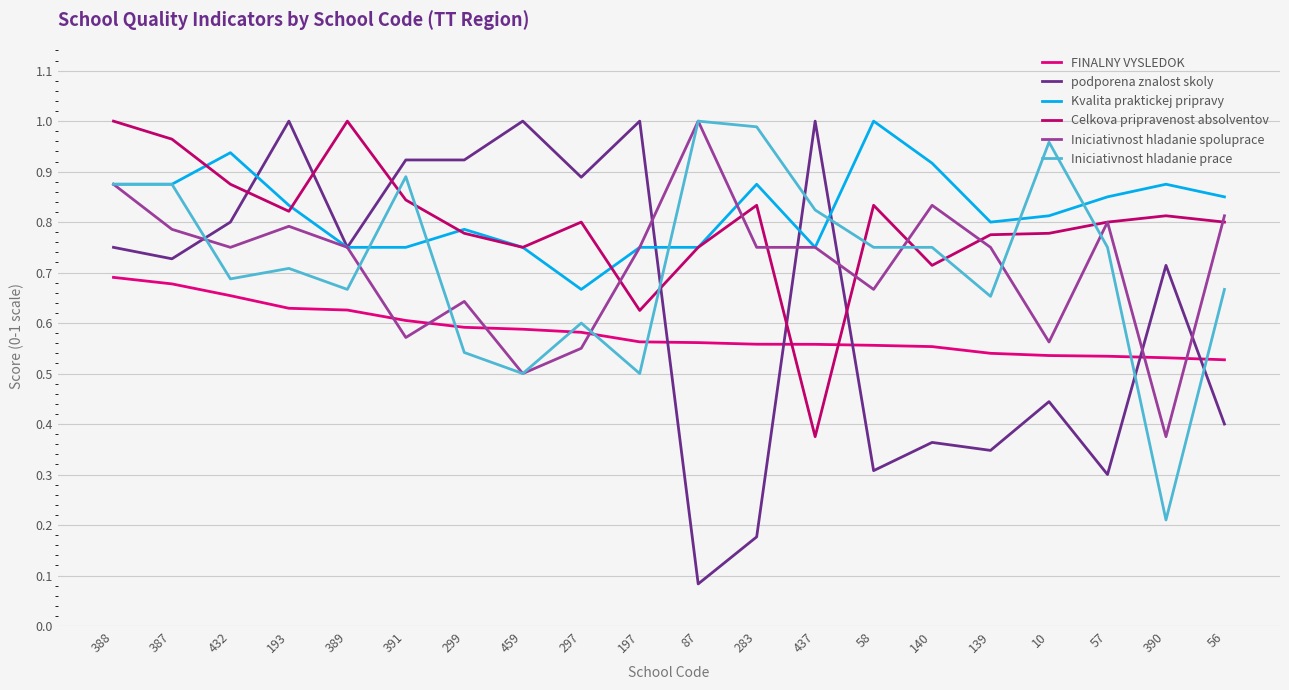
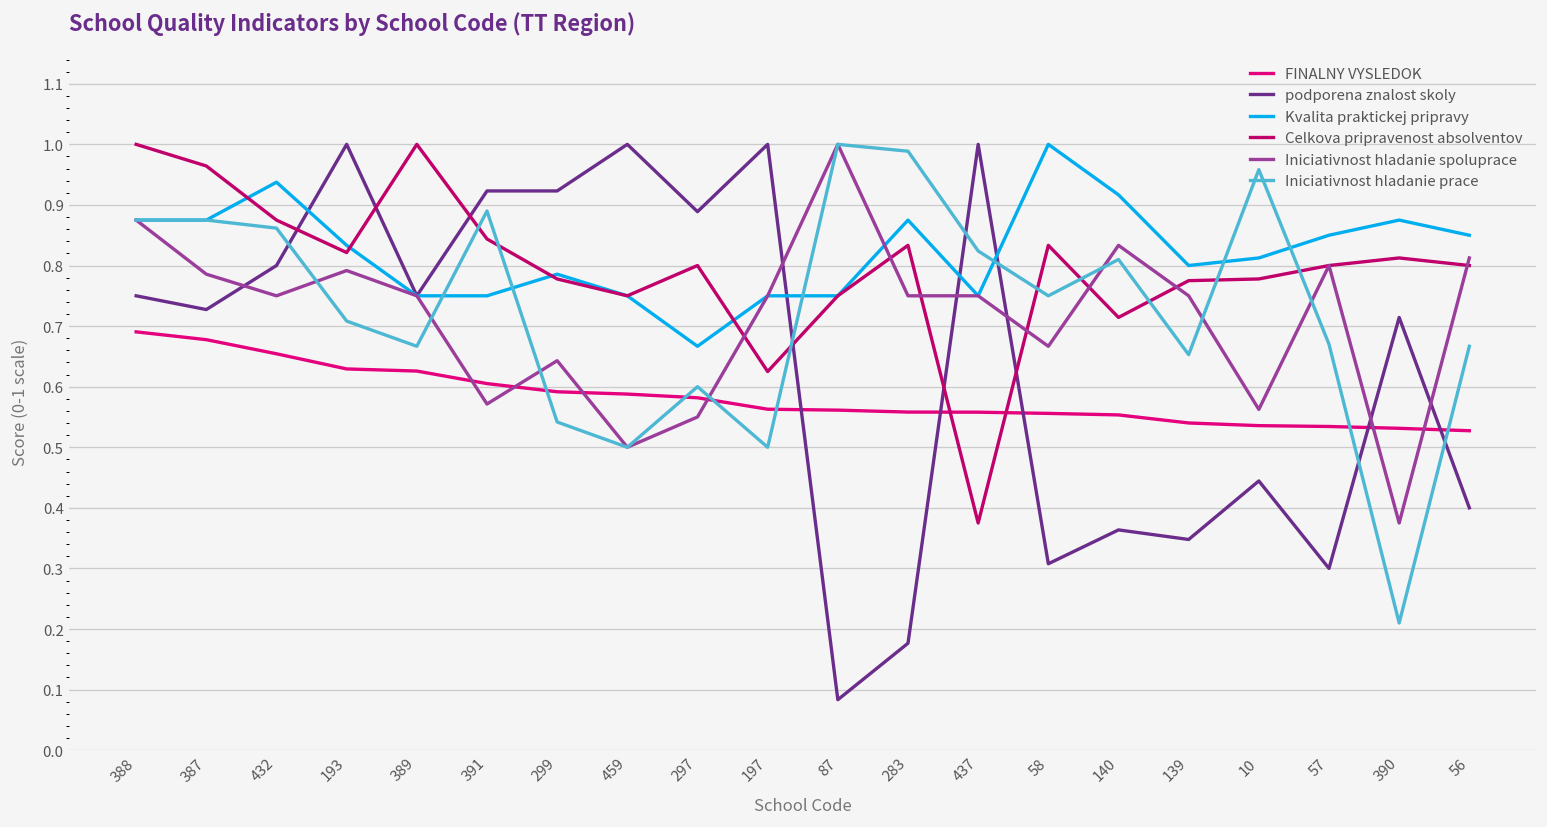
  {
    "Kvalita praktickej pripravy": {
      "432": 0.94,
      "193": 0.83,
      "391": 0.75,
      "299": 0.79,
      "297": 0.67,
      "283": 0.88,
      "58": 1.00,
      "140": 0.92,
      "139": 0.80,
      "10": 0.81,
      "57": 0.85,
      "390": 0.88,
      "56": 0.85
    },
    "Iniciativnost hladanie prace": {
-     "432": 0.69,
+     "432": 0.86,
      "193": 0.71,
      "389": 0.67,
      "391": 0.89,
      "299": 0.54,
      "297": 0.60,
      "197": 0.50,
      "283": 0.99,
      "437": 0.82,
      "58": 0.75,
-     "140": 0.75,
+     "140": 0.81,
      "139": 0.65,
      "10": 0.96,
-     "57": 0.75,
+     "57": 0.67,
      "390": 0.21,
      "56": 0.67
    }
  }
